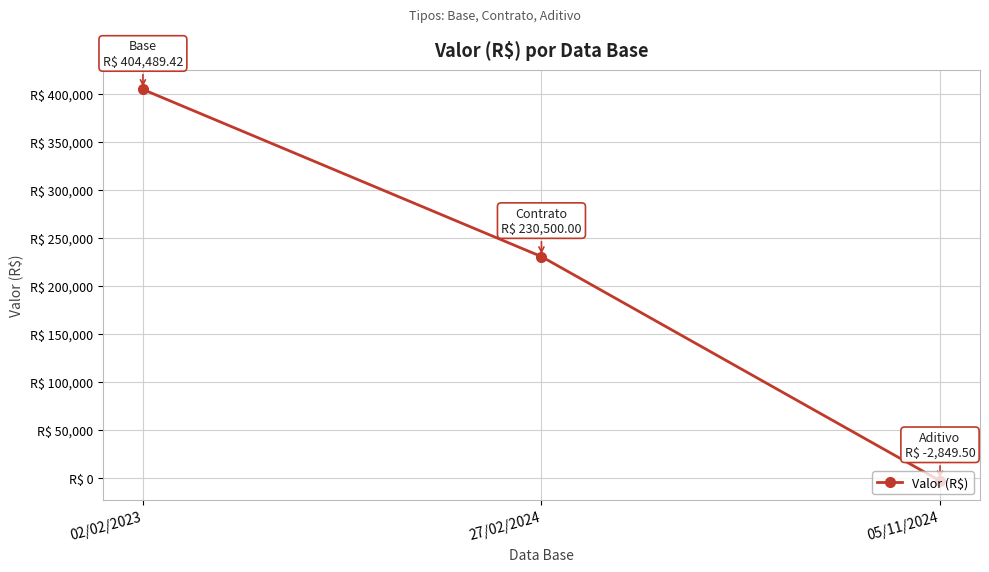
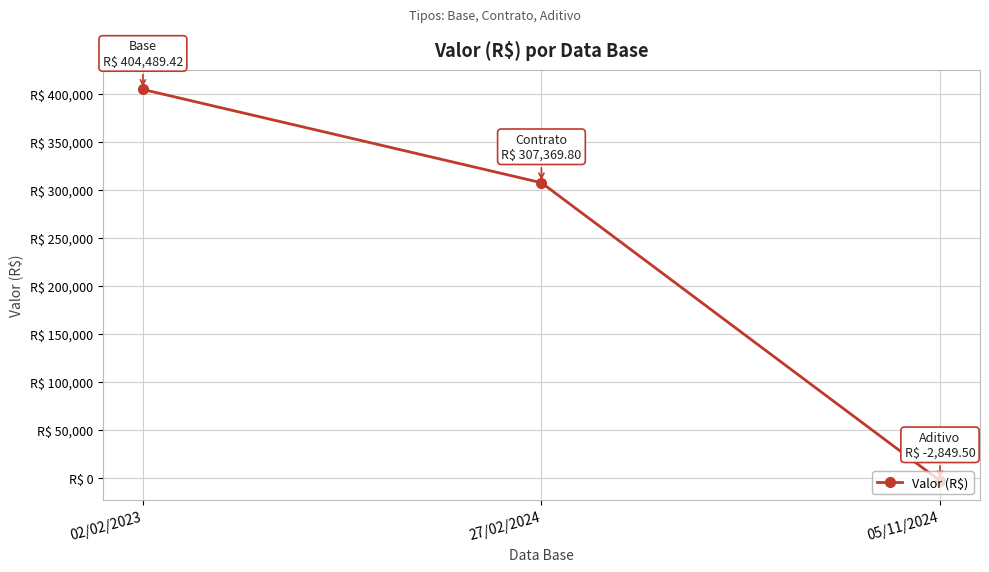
  {
-   "27/02/2024": "230,500.00"
+   "27/02/2024": "307,369.80"
  }
